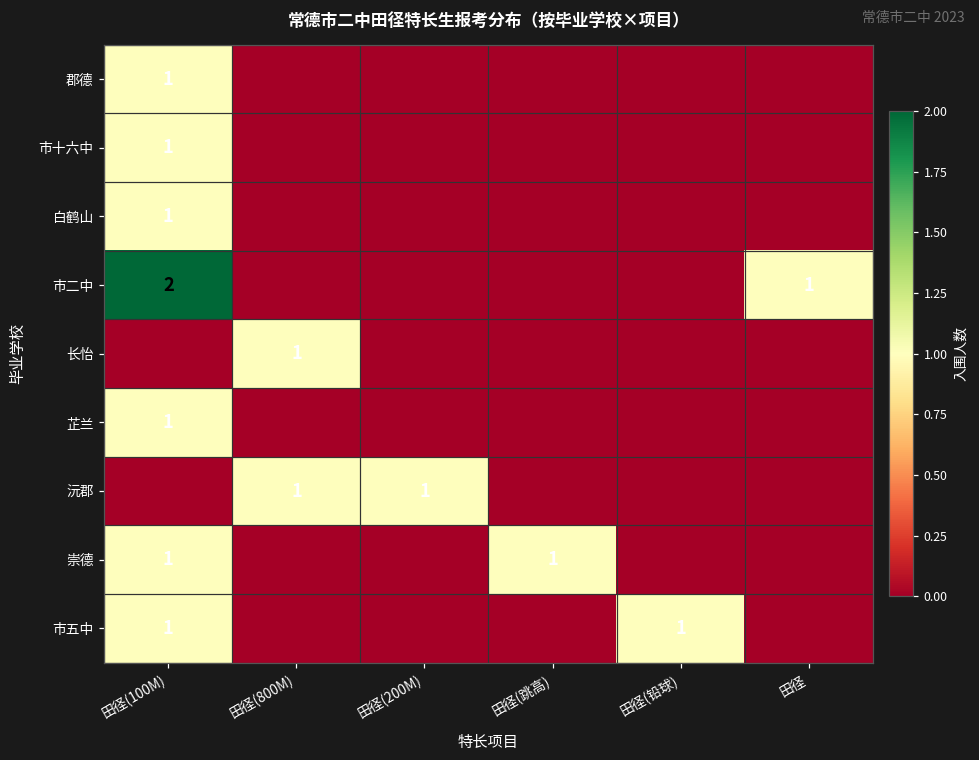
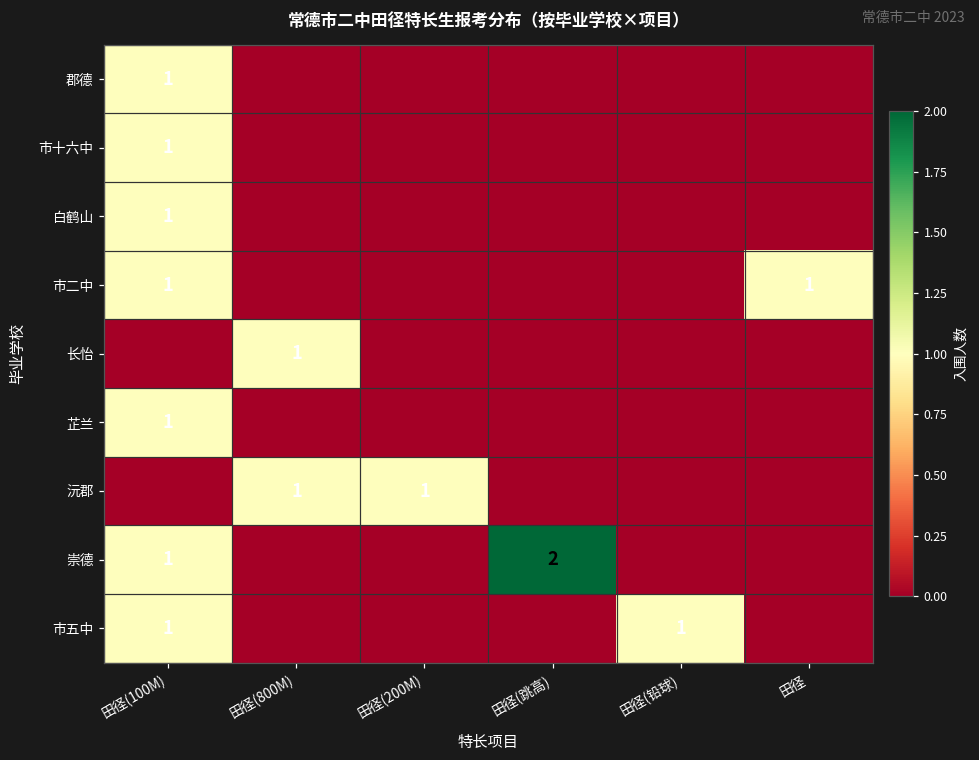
  {
    "郡德": {
      "田径(100M)": 1
    },
    "市十六中": {
      "田径(100M)": 1
    },
    "白鹤山": {
      "田径(100M)": 1
    },
    "市二中": {
-     "田径(100M)": 2,
+     "田径(100M)": 1,
      "田径": 1
    },
    "长怡": {
      "田径(800M)": 1
    },
    "芷兰": {
      "田径(100M)": 1
    },
    "沅郡": {
      "田径(800M)": 1,
      "田径(200M)": 1
    },
    "崇德": {
      "田径(100M)": 1,
-     "田径(跳高)": 1
+     "田径(跳高)": 2
    },
    "市五中": {
      "田径(100M)": 1,
      "田径(铅球)": 1
    }
  }
